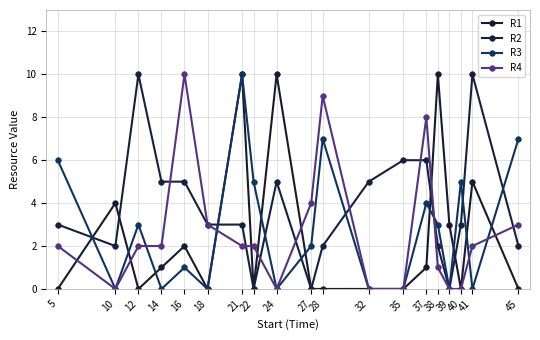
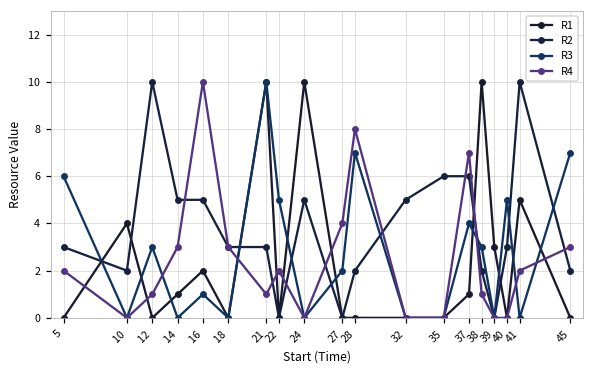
  {
    "R4": {
      "5": 2,
-     "12": 2,
-     "14": 2,
+     "12": 1,
+     "14": 3,
      "16": 10,
-     "21": 2,
+     "21": 1,
      "22": 2,
      "27": 4,
-     "28": 9,
-     "37": 8,
+     "28": 8,
+     "37": 7,
      "38": 1,
      "41": 2,
      "45": 3
    }
  }
